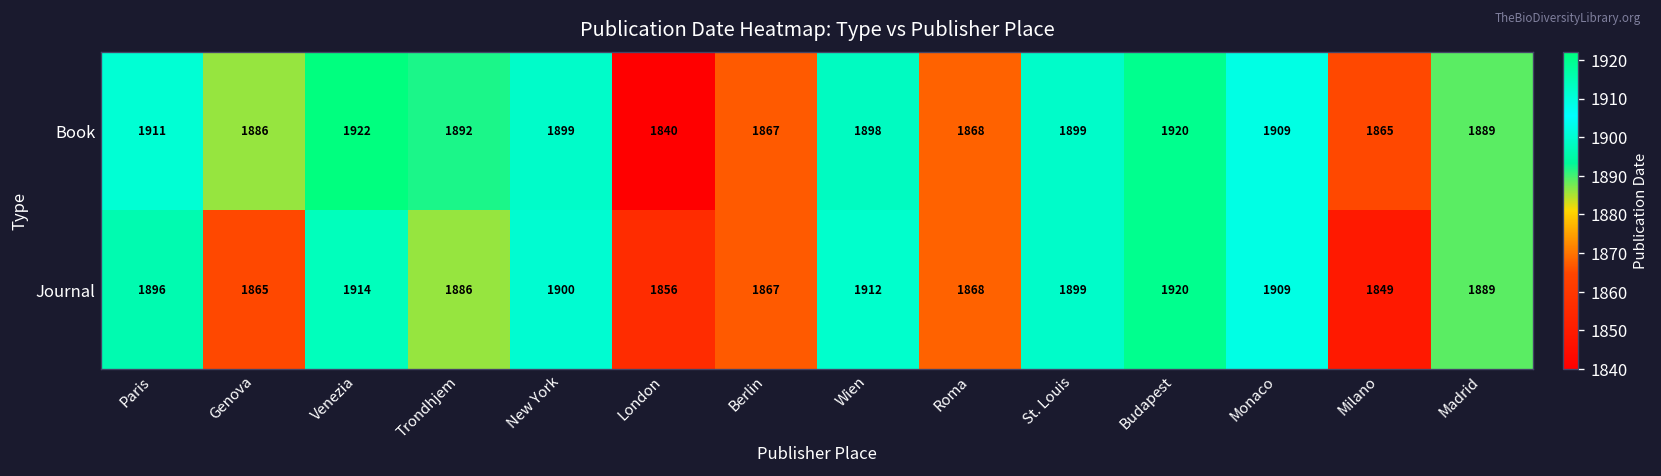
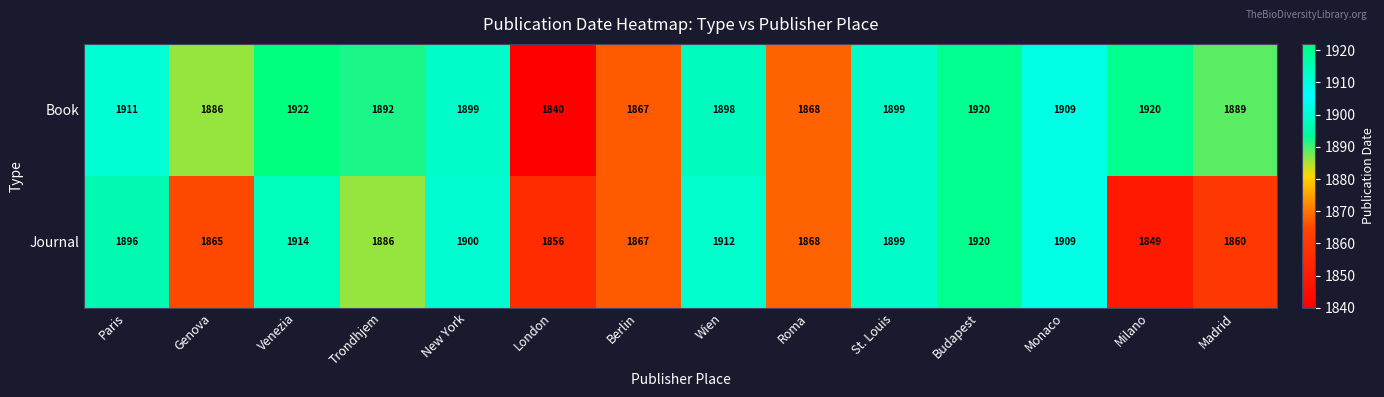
  {
    "Book": {
      "Paris": 1911,
      "Genova": 1886,
      "Venezia": 1922,
      "Trondhjem": 1892,
      "New York": 1899,
      "London": 1840,
      "Berlin": 1867,
      "Wien": 1898,
      "Roma": 1868,
      "St. Louis": 1899,
      "Budapest": 1920,
      "Monaco": 1909,
-     "Milano": 1865,
+     "Milano": 1920,
      "Madrid": 1889
    },
    "Journal": {
      "Paris": 1896,
      "Genova": 1865,
      "Venezia": 1914,
      "Trondhjem": 1886,
      "New York": 1900,
      "London": 1856,
      "Berlin": 1867,
      "Wien": 1912,
      "Roma": 1868,
      "St. Louis": 1899,
      "Budapest": 1920,
      "Monaco": 1909,
      "Milano": 1849,
-     "Madrid": 1889
+     "Madrid": 1860
    }
  }
